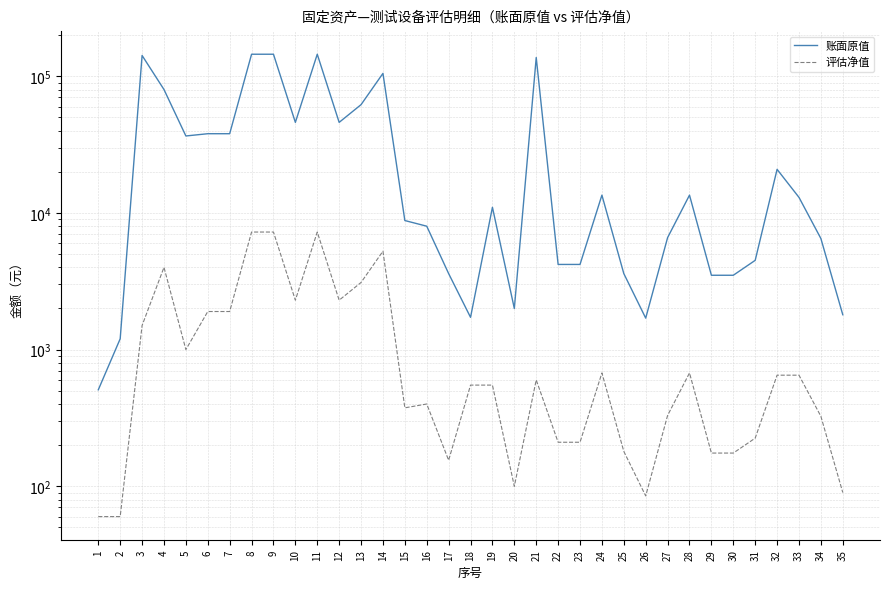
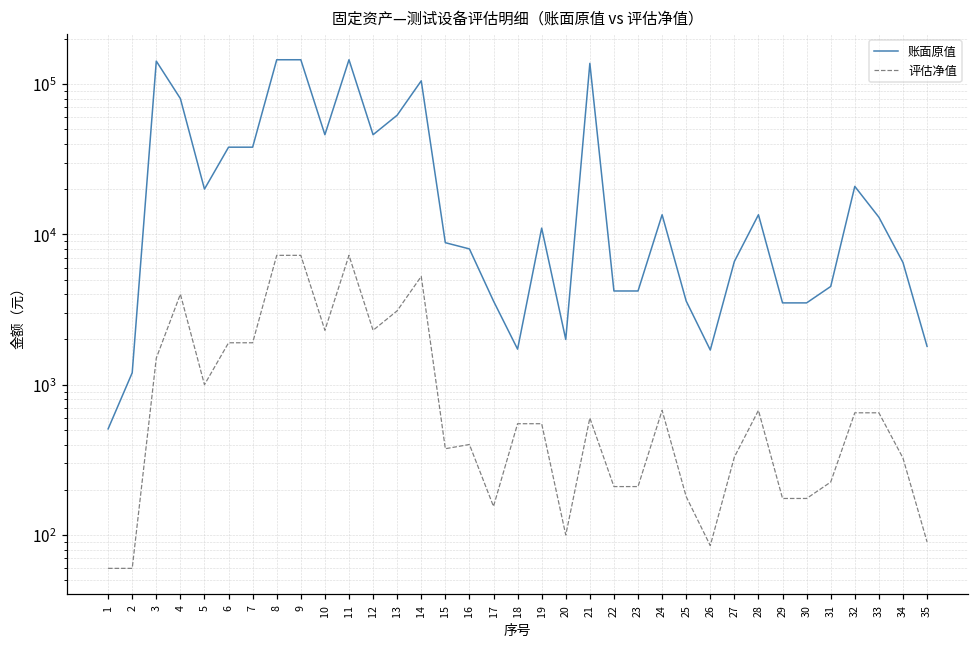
  {
    "账面原值": {
      "1": 510,
      "2": 1200,
      "3": 140000,
      "4": 80000,
-     "5": 37000,
+     "5": 20000,
      "6": 38000,
      "7": 38000,
      "8": 150000,
      "9": 150000,
      "10": 46000,
      "11": 150000,
      "12": 46000,
      "13": 60000,
      "14": 110000,
      "15": 9000,
      "16": 8000,
      "17": 3600,
      "18": 1700,
      "19": 11000,
      "20": 2000,
      "21": 140000,
      "22": 4200,
      "23": 4200,
      "24": 14000,
      "25": 3600,
      "26": 1700,
      "27": 7000,
      "28": 14000,
      "29": 3500,
      "30": 3500,
      "31": 4500,
      "32": 21000,
      "33": 13000,
      "34": 7000,
      "35": 1800
    },
    "评估净值": {
      "1": 60,
      "2": 60,
      "3": 1500,
      "4": 4000,
      "5": 1000,
      "6": 1900,
      "7": 1900,
      "8": 7000,
      "9": 7000,
      "10": 2300,
      "11": 7000,
      "12": 2300,
      "13": 3100,
      "14": 5300,
      "15": 380,
      "16": 400,
      "17": 160,
      "18": 550,
      "19": 550,
      "20": 100,
      "21": 600,
      "22": 210,
      "23": 210,
      "24": 700,
      "25": 180,
      "26": 90,
      "27": 330,
      "28": 700,
      "29": 180,
      "30": 180,
      "31": 230,
      "32": 700,
      "33": 700,
      "34": 330,
      "35": 90
    }
  }
